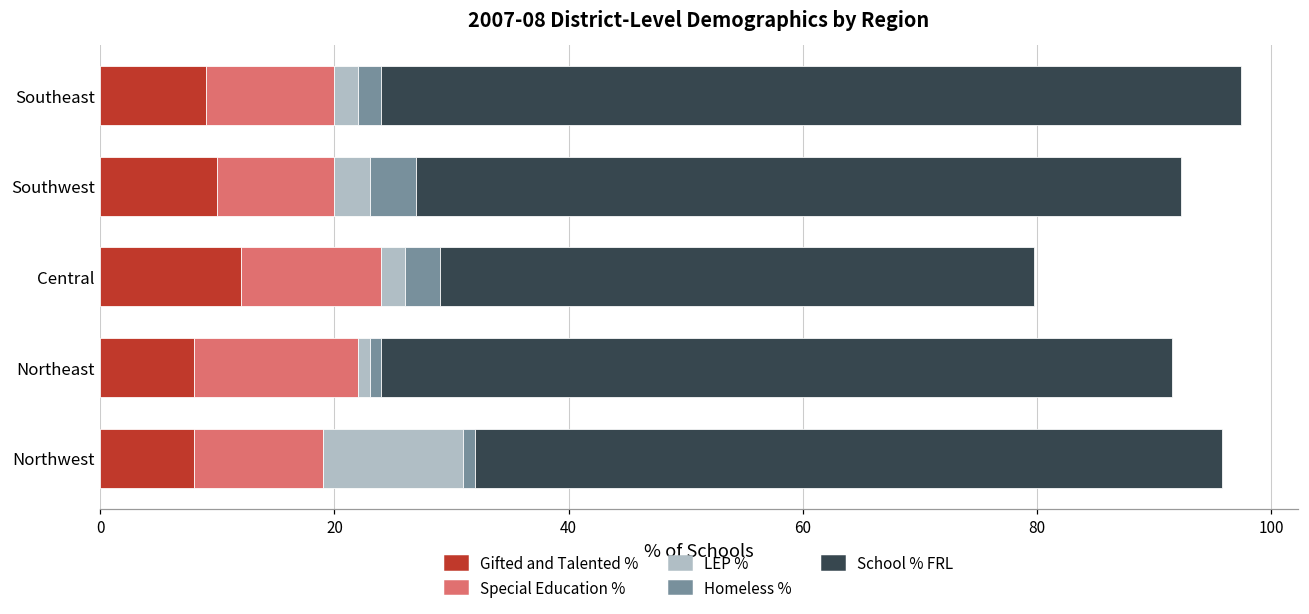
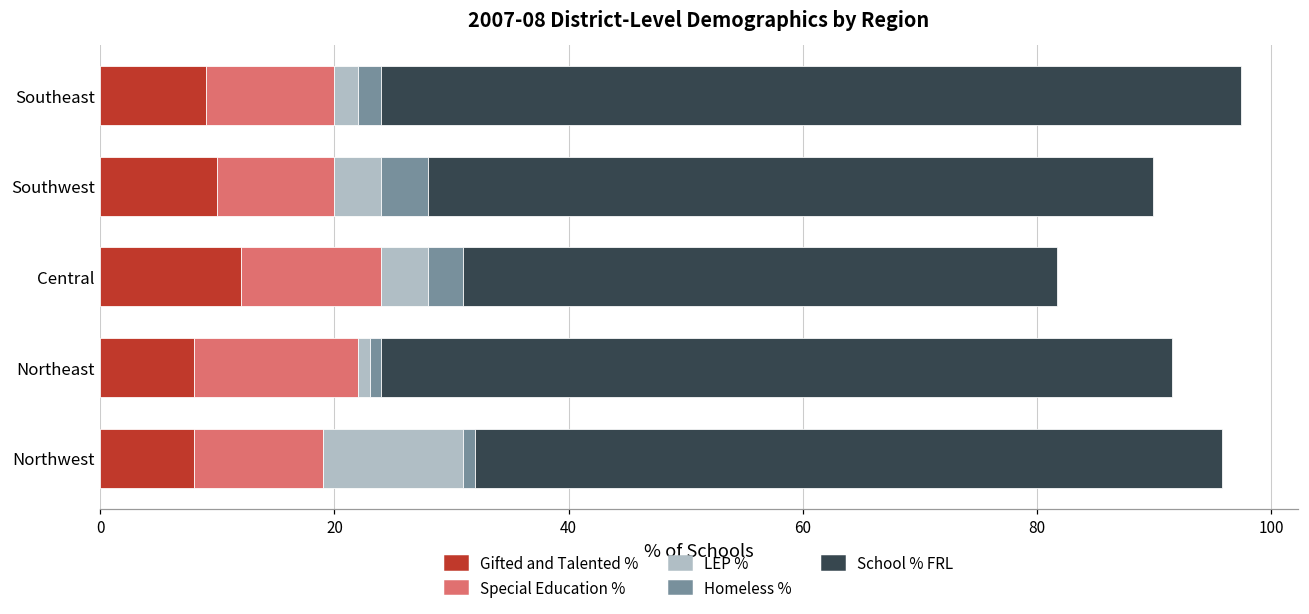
  {
    "Gifted and Talented %": {
      "Southeast": 9.0,
      "Southwest": 10.0,
      "Central": 12.0,
      "Northeast": 8.0,
      "Northwest": 8.0
    },
    "Special Education %": {
      "Southeast": 11.0,
      "Southwest": 10.0,
      "Central": 12.0,
      "Northeast": 14.0,
      "Northwest": 11.0
    },
    "LEP %": {
      "Southeast": 2.0,
-     "Southwest": 3.0,
-     "Central": 2.0,
+     "Southwest": 4.0,
+     "Central": 4.0,
      "Northeast": 1.0,
      "Northwest": 12.0
    },
    "Homeless %": {
      "Southeast": 2.0,
      "Southwest": 4.0,
      "Central": 3.0,
      "Northeast": 1.0,
      "Northwest": 1.0
    },
    "School % FRL": {
      "Southeast": 73.4,
-     "Southwest": 65.3,
+     "Southwest": 61.9,
      "Central": 50.7,
      "Northeast": 67.5,
      "Northwest": 63.8
    }
  }
